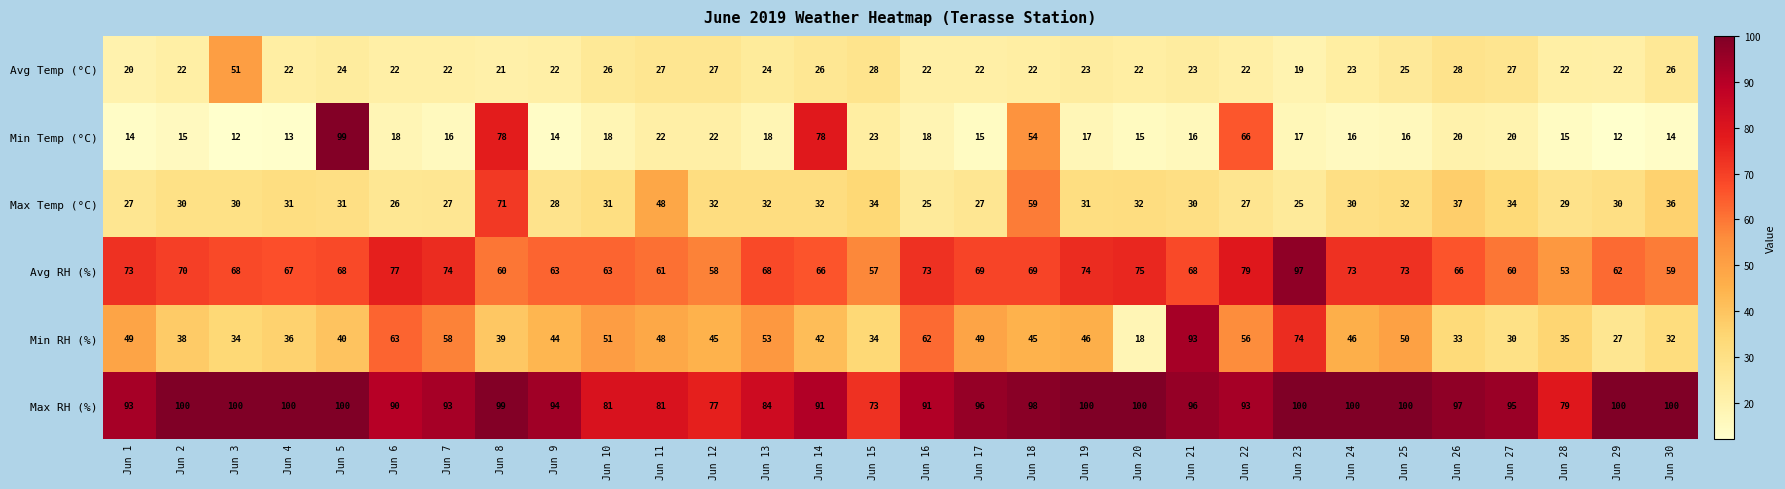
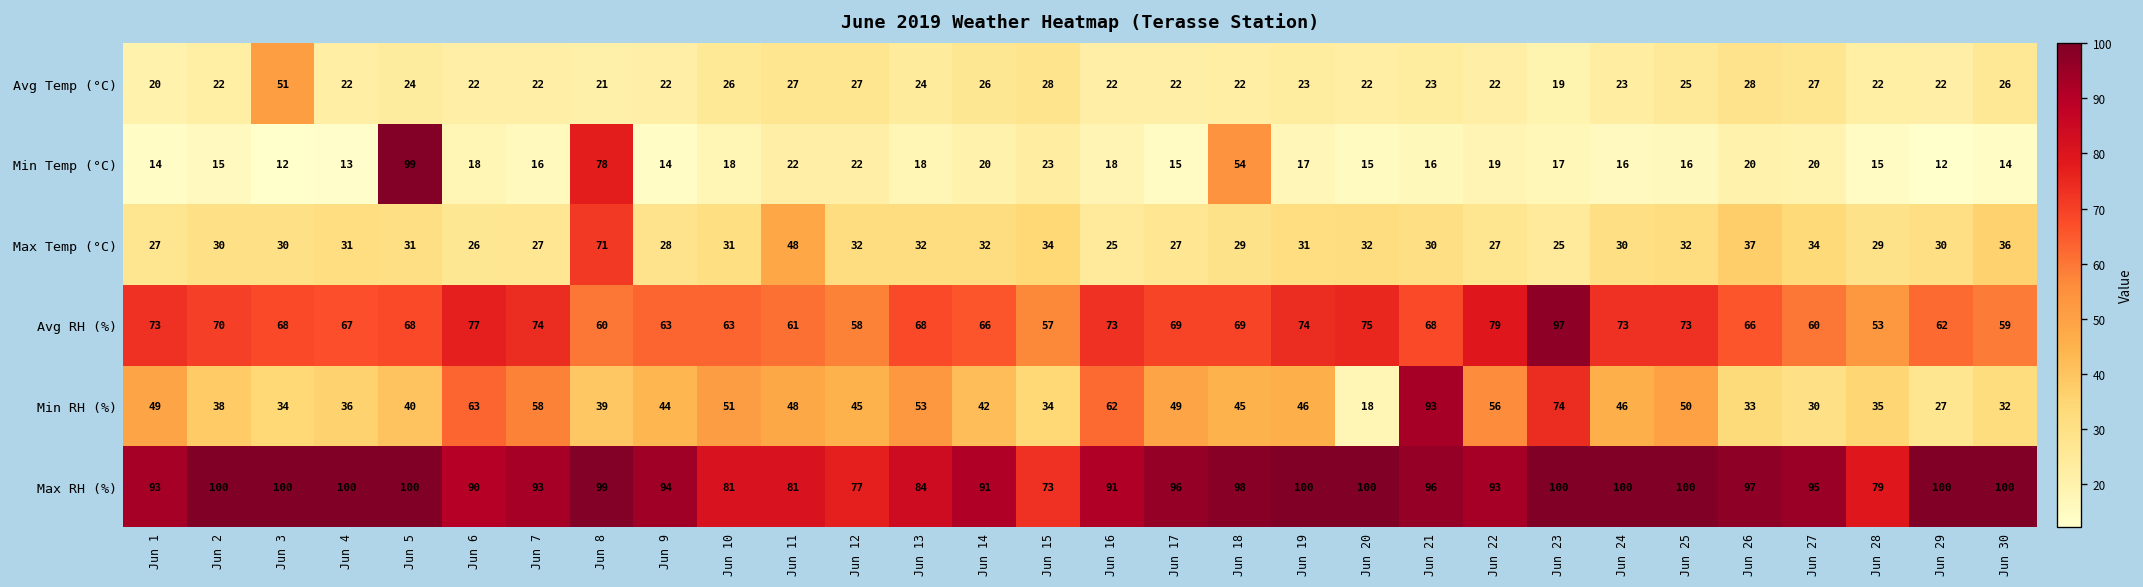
  {
    "Avg Temp (°C)": {
      "Jun 1": 20,
      "Jun 2": 22,
      "Jun 3": 51,
      "Jun 4": 22,
      "Jun 5": 24,
      "Jun 6": 22,
      "Jun 7": 22,
      "Jun 8": 21,
      "Jun 9": 22,
      "Jun 10": 26,
      "Jun 11": 27,
      "Jun 12": 27,
      "Jun 13": 24,
      "Jun 14": 26,
      "Jun 15": 28,
      "Jun 16": 22,
      "Jun 17": 22,
      "Jun 18": 22,
      "Jun 19": 23,
      "Jun 20": 22,
      "Jun 21": 23,
      "Jun 22": 22,
      "Jun 23": 19,
      "Jun 24": 23,
      "Jun 25": 25,
      "Jun 26": 28,
      "Jun 27": 27,
      "Jun 28": 22,
      "Jun 29": 22,
      "Jun 30": 26
    },
    "Min Temp (°C)": {
      "Jun 1": 14,
      "Jun 2": 15,
      "Jun 3": 12,
      "Jun 4": 13,
      "Jun 5": 99,
      "Jun 6": 18,
      "Jun 7": 16,
      "Jun 8": 78,
      "Jun 9": 14,
      "Jun 10": 18,
      "Jun 11": 22,
      "Jun 12": 22,
      "Jun 13": 18,
-     "Jun 14": 78,
+     "Jun 14": 20,
      "Jun 15": 23,
      "Jun 16": 18,
      "Jun 17": 15,
      "Jun 18": 54,
      "Jun 19": 17,
      "Jun 20": 15,
      "Jun 21": 16,
-     "Jun 22": 66,
+     "Jun 22": 19,
      "Jun 23": 17,
      "Jun 24": 16,
      "Jun 25": 16,
      "Jun 26": 20,
      "Jun 27": 20,
      "Jun 28": 15,
      "Jun 29": 12,
      "Jun 30": 14
    },
    "Max Temp (°C)": {
      "Jun 1": 27,
      "Jun 2": 30,
      "Jun 3": 30,
      "Jun 4": 31,
      "Jun 5": 31,
      "Jun 6": 26,
      "Jun 7": 27,
      "Jun 8": 71,
      "Jun 9": 28,
      "Jun 10": 31,
      "Jun 11": 48,
      "Jun 12": 32,
      "Jun 13": 32,
      "Jun 14": 32,
      "Jun 15": 34,
      "Jun 16": 25,
      "Jun 17": 27,
-     "Jun 18": 59,
+     "Jun 18": 29,
      "Jun 19": 31,
      "Jun 20": 32,
      "Jun 21": 30,
      "Jun 22": 27,
      "Jun 23": 25,
      "Jun 24": 30,
      "Jun 25": 32,
      "Jun 26": 37,
      "Jun 27": 34,
      "Jun 28": 29,
      "Jun 29": 30,
      "Jun 30": 36
    },
    "Avg RH (%)": {
      "Jun 1": 73,
      "Jun 2": 70,
      "Jun 3": 68,
      "Jun 4": 67,
      "Jun 5": 68,
      "Jun 6": 77,
      "Jun 7": 74,
      "Jun 8": 60,
      "Jun 9": 63,
      "Jun 10": 63,
      "Jun 11": 61,
      "Jun 12": 58,
      "Jun 13": 68,
      "Jun 14": 66,
      "Jun 15": 57,
      "Jun 16": 73,
      "Jun 17": 69,
      "Jun 18": 69,
      "Jun 19": 74,
      "Jun 20": 75,
      "Jun 21": 68,
      "Jun 22": 79,
      "Jun 23": 97,
      "Jun 24": 73,
      "Jun 25": 73,
      "Jun 26": 66,
      "Jun 27": 60,
      "Jun 28": 53,
      "Jun 29": 62,
      "Jun 30": 59
    },
    "Min RH (%)": {
      "Jun 1": 49,
      "Jun 2": 38,
      "Jun 3": 34,
      "Jun 4": 36,
      "Jun 5": 40,
      "Jun 6": 63,
      "Jun 7": 58,
      "Jun 8": 39,
      "Jun 9": 44,
      "Jun 10": 51,
      "Jun 11": 48,
      "Jun 12": 45,
      "Jun 13": 53,
      "Jun 14": 42,
      "Jun 15": 34,
      "Jun 16": 62,
      "Jun 17": 49,
      "Jun 18": 45,
      "Jun 19": 46,
      "Jun 20": 18,
      "Jun 21": 93,
      "Jun 22": 56,
      "Jun 23": 74,
      "Jun 24": 46,
      "Jun 25": 50,
      "Jun 26": 33,
      "Jun 27": 30,
      "Jun 28": 35,
      "Jun 29": 27,
      "Jun 30": 32
    },
    "Max RH (%)": {
      "Jun 1": 93,
      "Jun 2": 100,
      "Jun 3": 100,
      "Jun 4": 100,
      "Jun 5": 100,
      "Jun 6": 90,
      "Jun 7": 93,
      "Jun 8": 99,
      "Jun 9": 94,
      "Jun 10": 81,
      "Jun 11": 81,
      "Jun 12": 77,
      "Jun 13": 84,
      "Jun 14": 91,
      "Jun 15": 73,
      "Jun 16": 91,
      "Jun 17": 96,
      "Jun 18": 98,
      "Jun 19": 100,
      "Jun 20": 100,
      "Jun 21": 96,
      "Jun 22": 93,
      "Jun 23": 100,
      "Jun 24": 100,
      "Jun 25": 100,
      "Jun 26": 97,
      "Jun 27": 95,
      "Jun 28": 79,
      "Jun 29": 100,
      "Jun 30": 100
    }
  }
